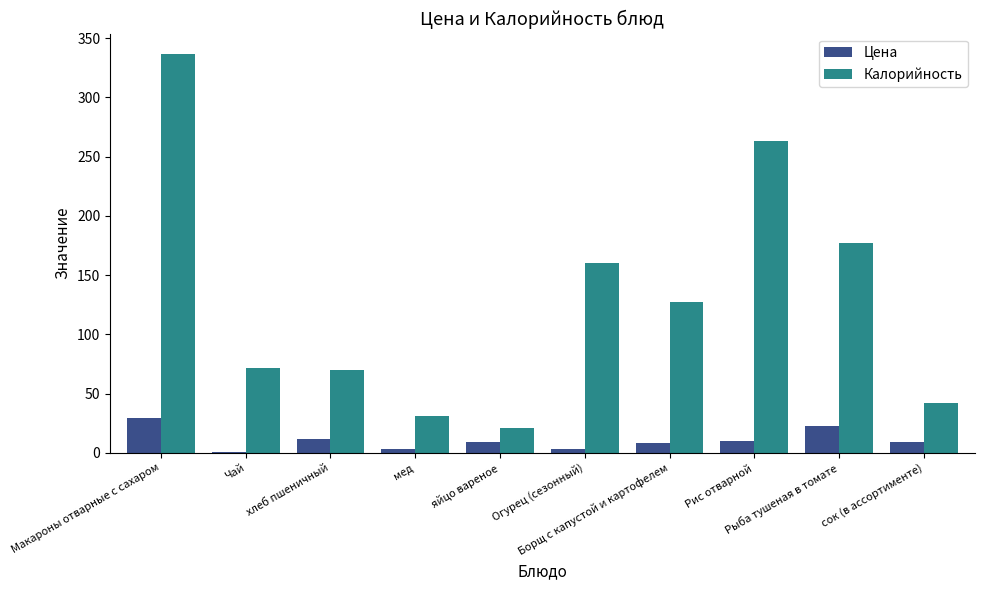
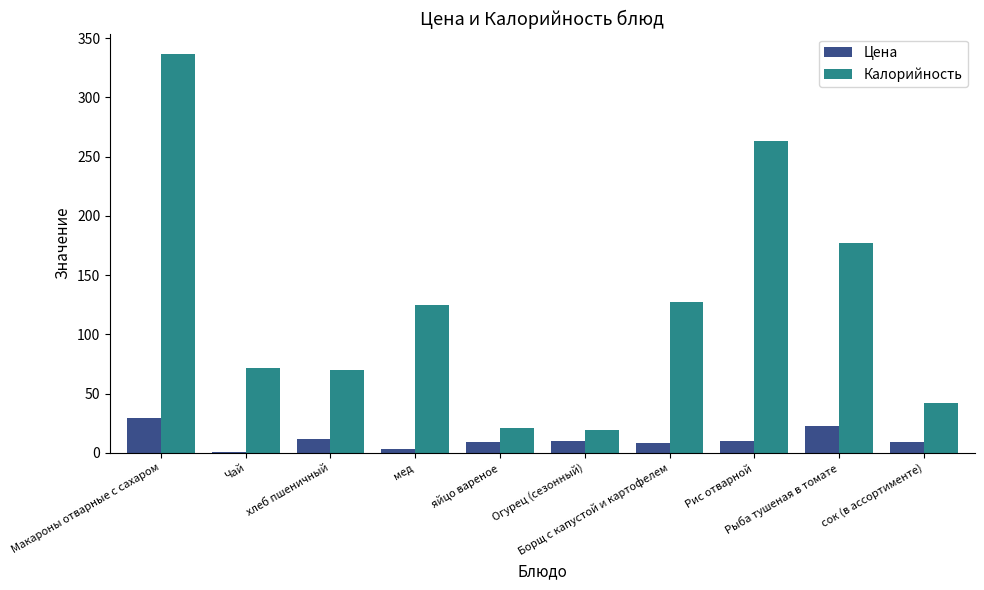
  {
    "Цена": {
      "Макароны отварные с сахаром": 29,
      "хлеб пшеничный": 11,
      "мед": 3,
      "яйцо вареное": 10,
-     "Огурец (сезонный)": 3,
+     "Огурец (сезонный)": 10,
      "Борщ с капустой и картофелем": 8,
      "Рис отварной": 10,
      "Рыба тушеная в томате": 23,
      "сок (в ассортименте)": 9
    },
    "Калорийность": {
      "Макароны отварные с сахаром": 337,
      "Чай": 72,
      "хлеб пшеничный": 70,
-     "мед": 31,
+     "мед": 125,
      "яйцо вареное": 21,
-     "Огурец (сезонный)": 160,
+     "Огурец (сезонный)": 19,
      "Борщ с капустой и картофелем": 127,
      "Рис отварной": 263,
      "Рыба тушеная в томате": 177,
      "сок (в ассортименте)": 42
    }
  }
